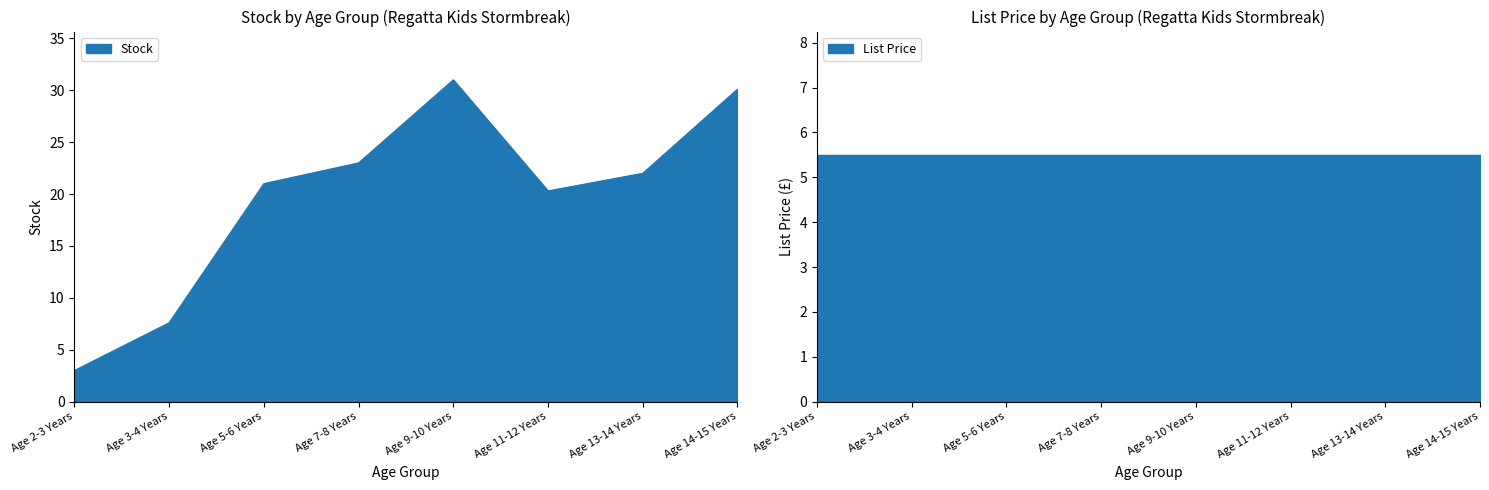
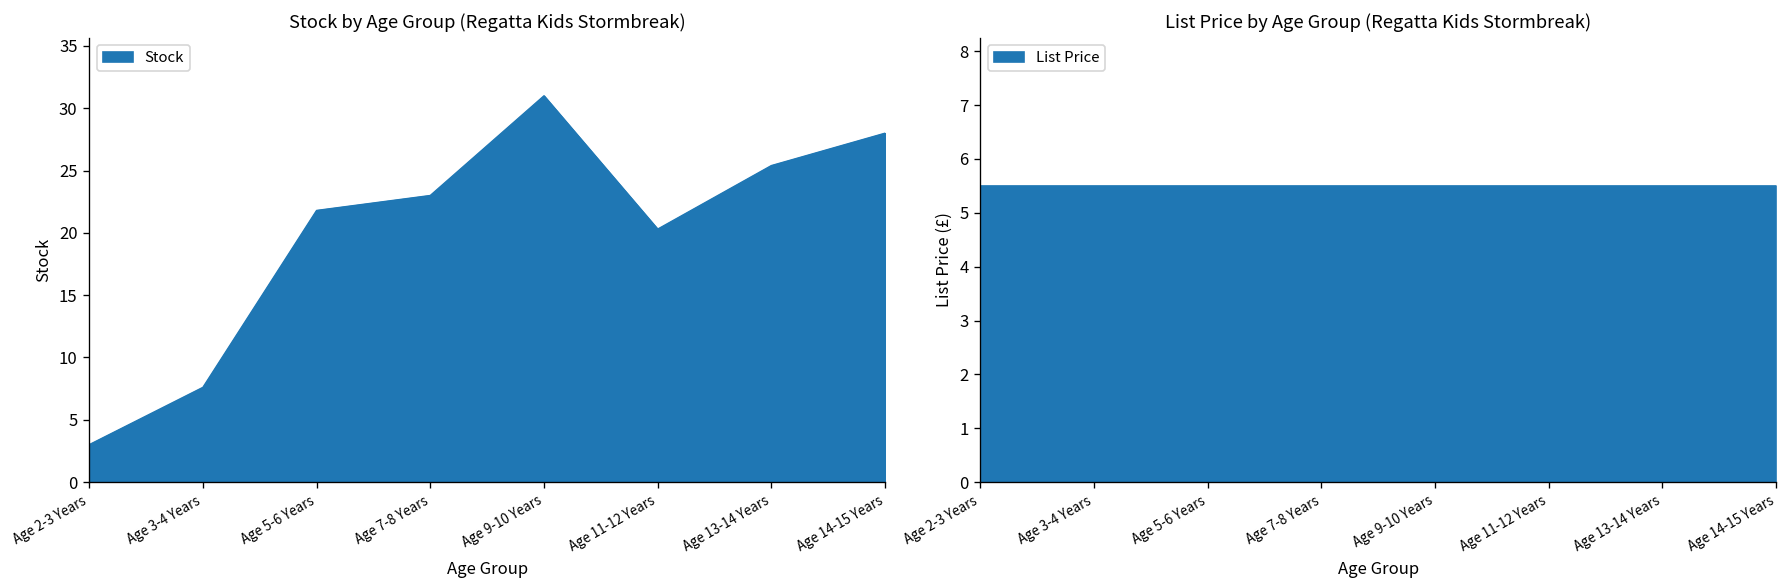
  {
    "Stock by Age Group (Regatta Kids Stormbreak)": {
      "Age 2-3 Years": 3.0,
      "Age 3-4 Years": 7.6,
-     "Age 5-6 Years": 21.0,
+     "Age 5-6 Years": 21.8,
      "Age 7-8 Years": 23.0,
      "Age 9-10 Years": 31.0,
      "Age 11-12 Years": 20.3,
-     "Age 13-14 Years": 22.0,
-     "Age 14-15 Years": 30.1
+     "Age 13-14 Years": 25.4,
+     "Age 14-15 Years": 28.0
    },
    "List Price by Age Group (Regatta Kids Stormbreak)": {
      "Age 2-3 Years": 5.5,
      "Age 3-4 Years": 5.5,
      "Age 5-6 Years": 5.5,
      "Age 7-8 Years": 5.5,
      "Age 9-10 Years": 5.5,
      "Age 11-12 Years": 5.5,
      "Age 13-14 Years": 5.5,
      "Age 14-15 Years": 5.5
    }
  }
